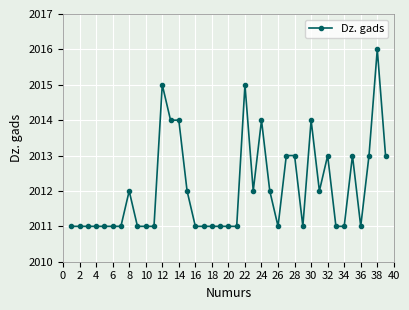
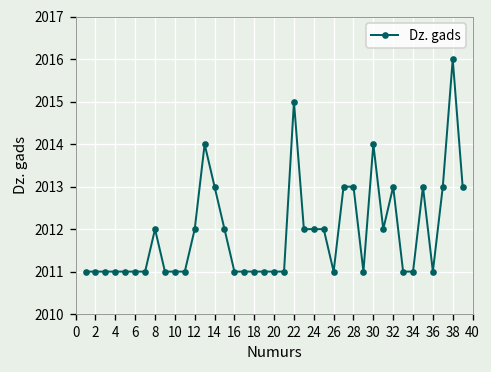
  {
    "2": 2011,
    "4": 2011,
    "6": 2011,
    "8": 2012,
    "10": 2011,
-   "12": 2015,
-   "14": 2014,
+   "12": 2012,
+   "14": 2013,
    "16": 2011,
    "18": 2011,
    "20": 2011,
    "22": 2015,
-   "24": 2014,
+   "24": 2012,
    "26": 2011,
    "28": 2013,
    "30": 2014,
    "32": 2013,
    "34": 2011,
    "36": 2011,
    "38": 2016
  }
